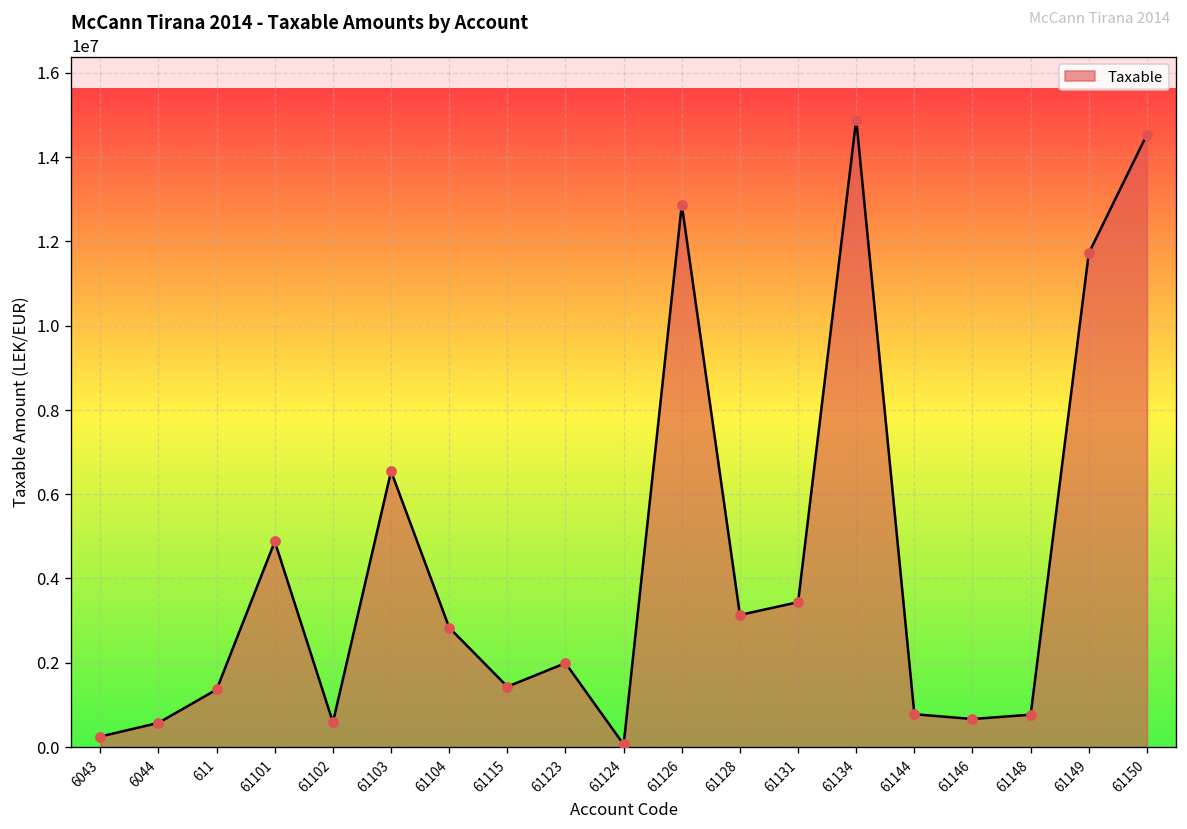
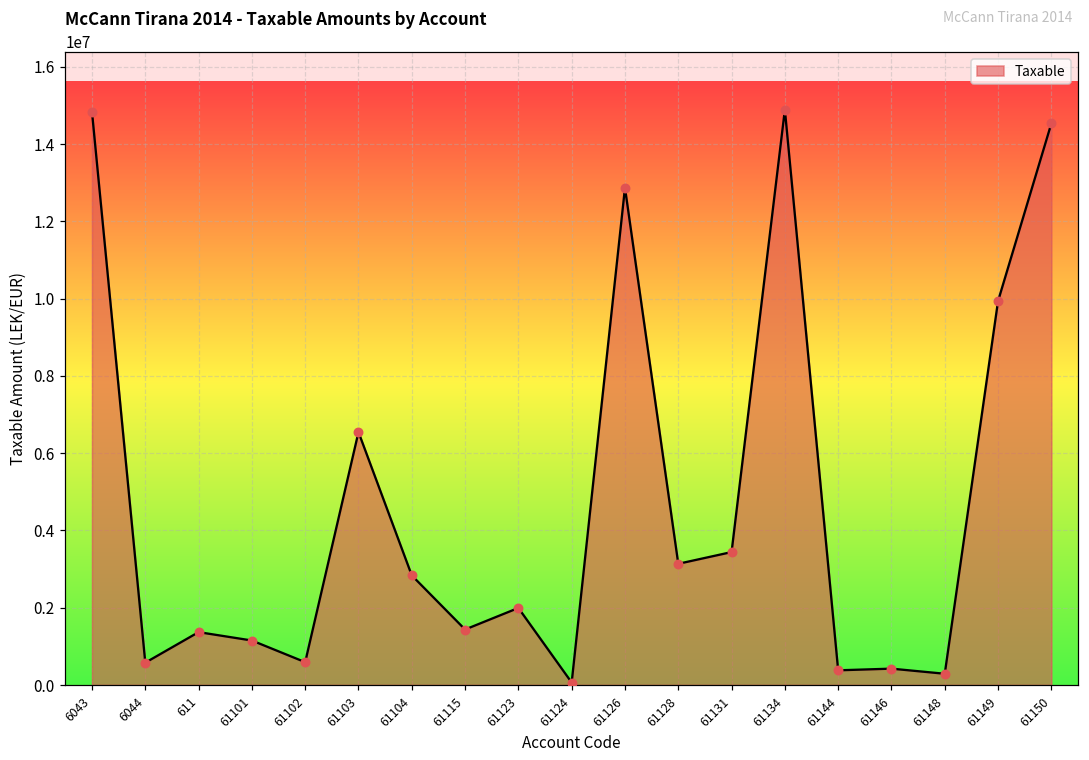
  {
-   "6043": 300000,
+   "6043": 14800000,
    "6044": 600000,
    "611": 1400000,
-   "61101": 4900000,
+   "61101": 1100000,
    "61102": 600000,
    "61103": 6500000,
    "61104": 2800000,
    "61115": 1400000,
    "61123": 2000000,
    "61124": 100000,
    "61126": 12900000,
    "61128": 3100000,
    "61131": 3400000,
    "61134": 14900000,
-   "61144": 800000,
-   "61146": 700000,
-   "61148": 800000,
-   "61149": 11700000,
+   "61144": 400000,
+   "61146": 400000,
+   "61148": 300000,
+   "61149": 9900000,
    "61150": 14500000
  }
